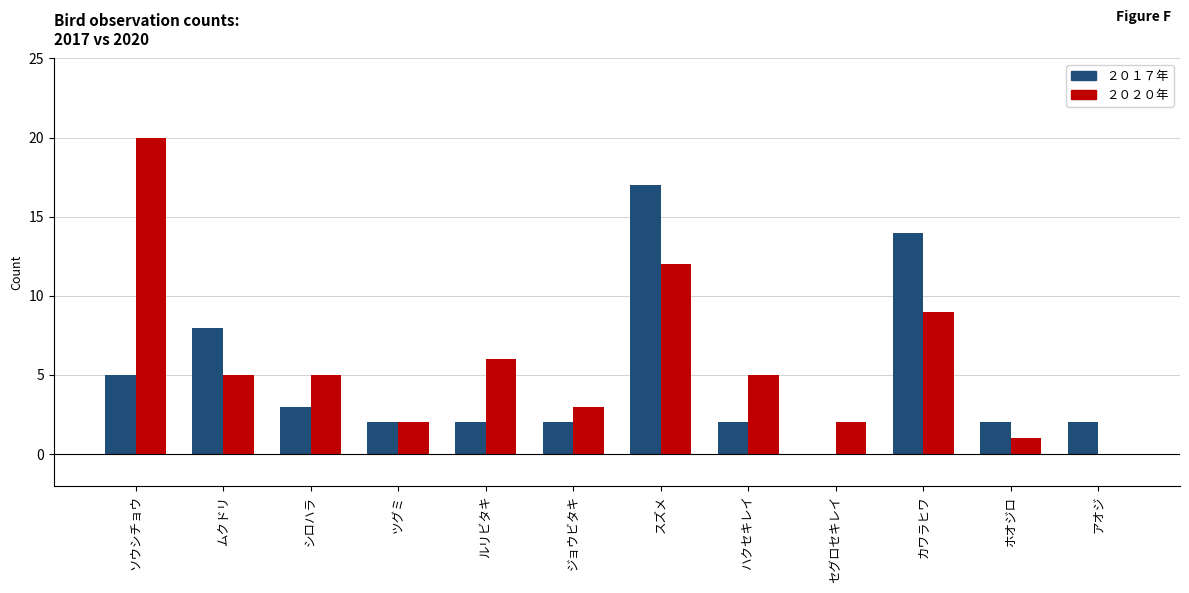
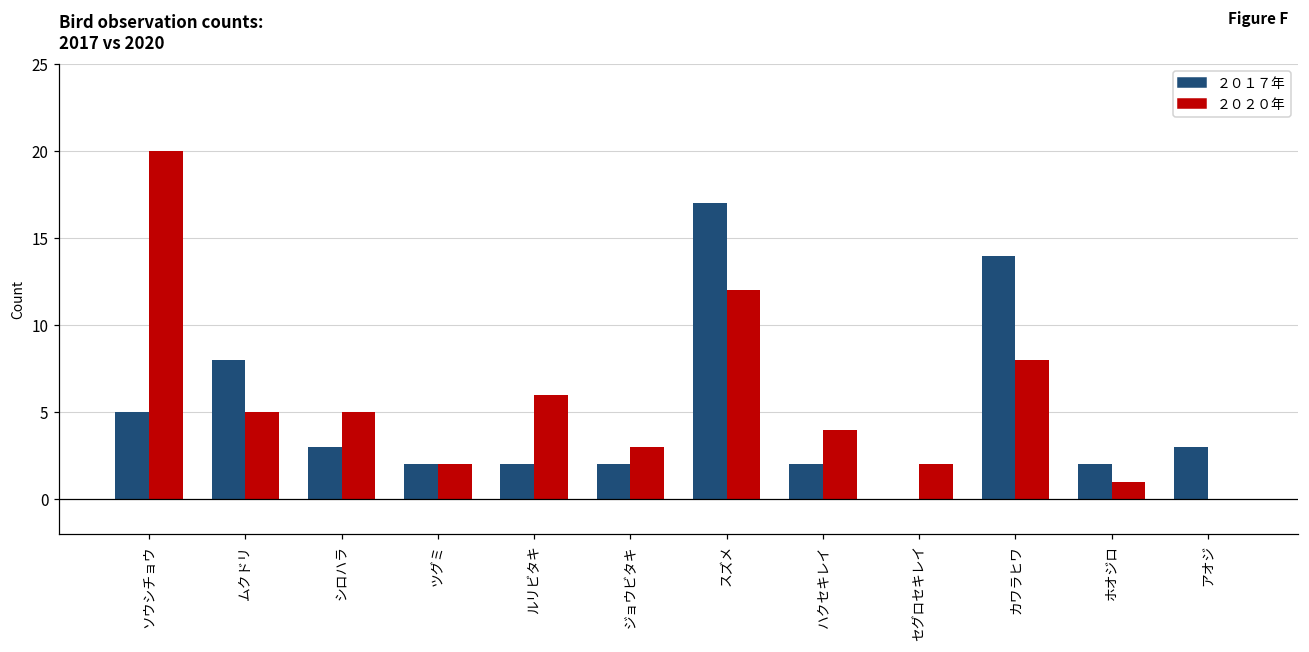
  {
    "２０１７年": {
      "ソウシチョウ": 5,
      "ムクドリ": 8,
      "シロハラ": 3,
      "ツグミ": 2,
      "ルリビタキ": 2,
      "ジョウビタキ": 2,
      "スズメ": 17,
      "ハクセキレイ": 2,
      "セグロセキレイ": 0,
      "カワラヒワ": 14,
      "ホオジロ": 2,
-     "アオジ": 2
+     "アオジ": 3
    },
    "２０２０年": {
      "ソウシチョウ": 20,
      "ムクドリ": 5,
      "シロハラ": 5,
      "ツグミ": 2,
      "ルリビタキ": 6,
      "ジョウビタキ": 3,
      "スズメ": 12,
-     "ハクセキレイ": 5,
+     "ハクセキレイ": 4,
      "セグロセキレイ": 2,
-     "カワラヒワ": 9,
+     "カワラヒワ": 8,
      "ホオジロ": 1,
      "アオジ": 0
    }
  }
